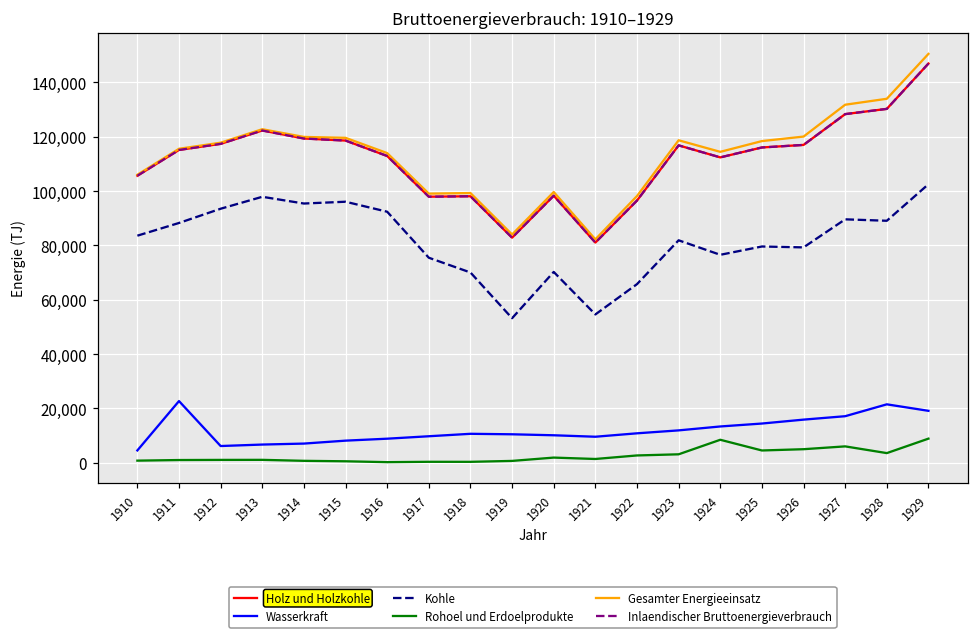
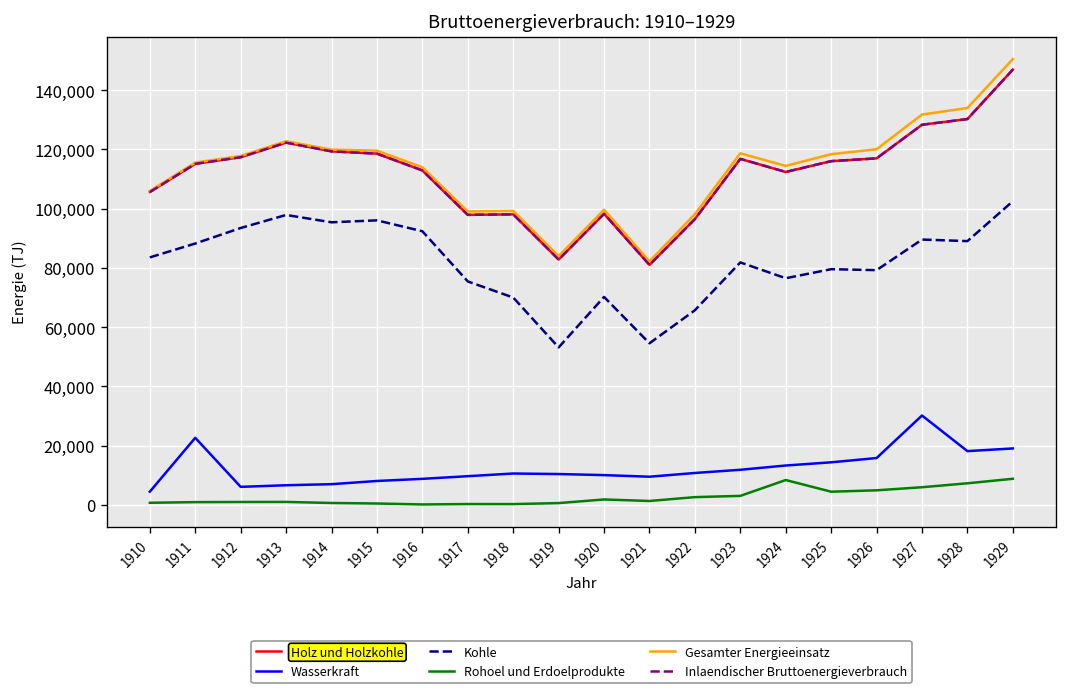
  {
    "Inlaendischer Bruttoenergieverbrauch": {
      "1916": "113,000",
      "1917": "98,000",
      "1918": "98,000",
      "1919": "83,000",
      "1920": "98,000",
      "1921": "81,000",
      "1922": "97,000",
      "1923": "117,000",
      "1924": "112,000",
      "1925": "116,000",
      "1926": "117,000",
      "1927": "128,000",
      "1928": "130,000",
      "1929": "147,000"
    },
    "Wasserkraft": {
      "1910": "5,000",
      "1911": "23,000",
      "1912": "6,000",
      "1913": "7,000",
      "1914": "7,000",
      "1915": "8,000",
      "1916": "9,000",
      "1917": "10,000",
      "1918": "11,000",
      "1919": "10,000",
      "1920": "10,000",
      "1921": "10,000",
      "1922": "11,000",
      "1923": "12,000",
      "1924": "13,000",
      "1925": "14,000",
      "1926": "16,000",
-     "1927": "17,000",
-     "1928": "21,000",
+     "1927": "30,000",
+     "1928": "18,000",
      "1929": "19,000"
    },
    "Kohle": {
      "1910": "84,000",
      "1911": "88,000",
      "1912": "93,000",
      "1913": "98,000",
      "1914": "95,000",
      "1915": "96,000",
      "1916": "92,000",
      "1917": "75,000",
      "1918": "70,000",
      "1919": "53,000",
      "1920": "70,000",
      "1921": "55,000",
      "1922": "66,000",
      "1923": "82,000",
      "1924": "77,000",
      "1925": "80,000",
      "1926": "79,000",
      "1927": "90,000",
      "1928": "89,000",
      "1929": "103,000"
    },
    "Rohoel und Erdoelprodukte": {
      "1910": "1,000",
      "1911": "1,000",
      "1912": "1,000",
      "1913": "1,000",
      "1914": "1,000",
      "1915": "1,000",
      "1916": "0",
      "1917": "0",
      "1918": "0",
      "1919": "1,000",
      "1920": "2,000",
      "1921": "1,000",
      "1922": "3,000",
      "1923": "3,000",
      "1924": "8,000",
      "1925": "4,000",
      "1926": "5,000",
      "1927": "6,000",
-     "1928": "4,000",
+     "1928": "7,000",
      "1929": "9,000"
    },
    "Gesamter Energieeinsatz": {
      "1916": "114,000",
      "1917": "99,000",
      "1918": "99,000",
      "1919": "84,000",
      "1920": "100,000",
      "1921": "82,000",
      "1922": "98,000",
      "1923": "119,000",
      "1924": "114,000",
      "1925": "118,000",
      "1926": "120,000",
      "1927": "132,000",
      "1928": "134,000",
      "1929": "151,000"
    }
  }
